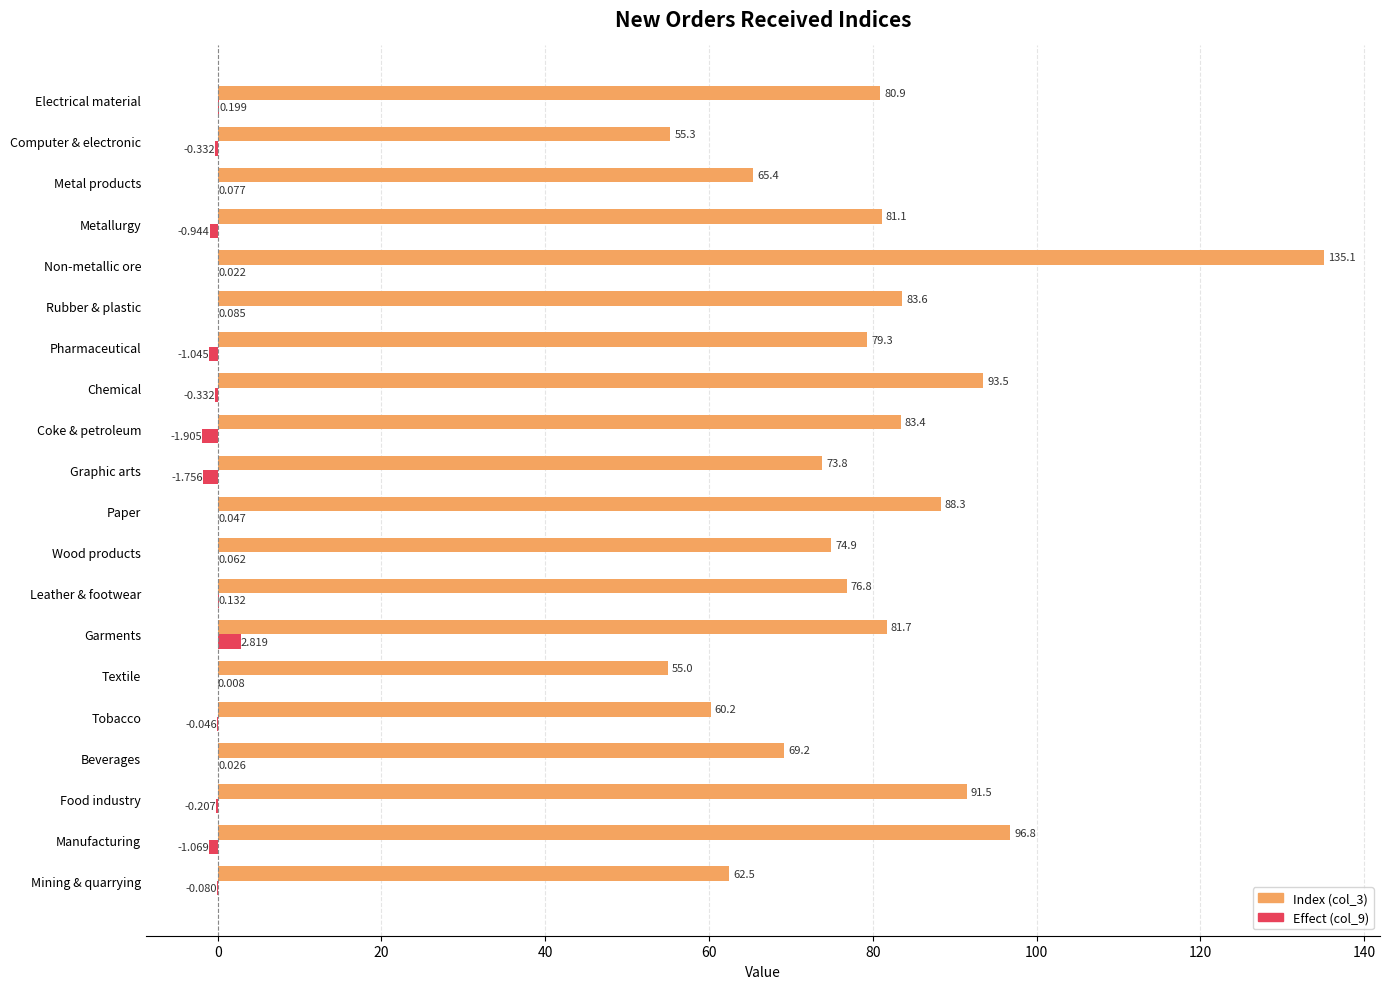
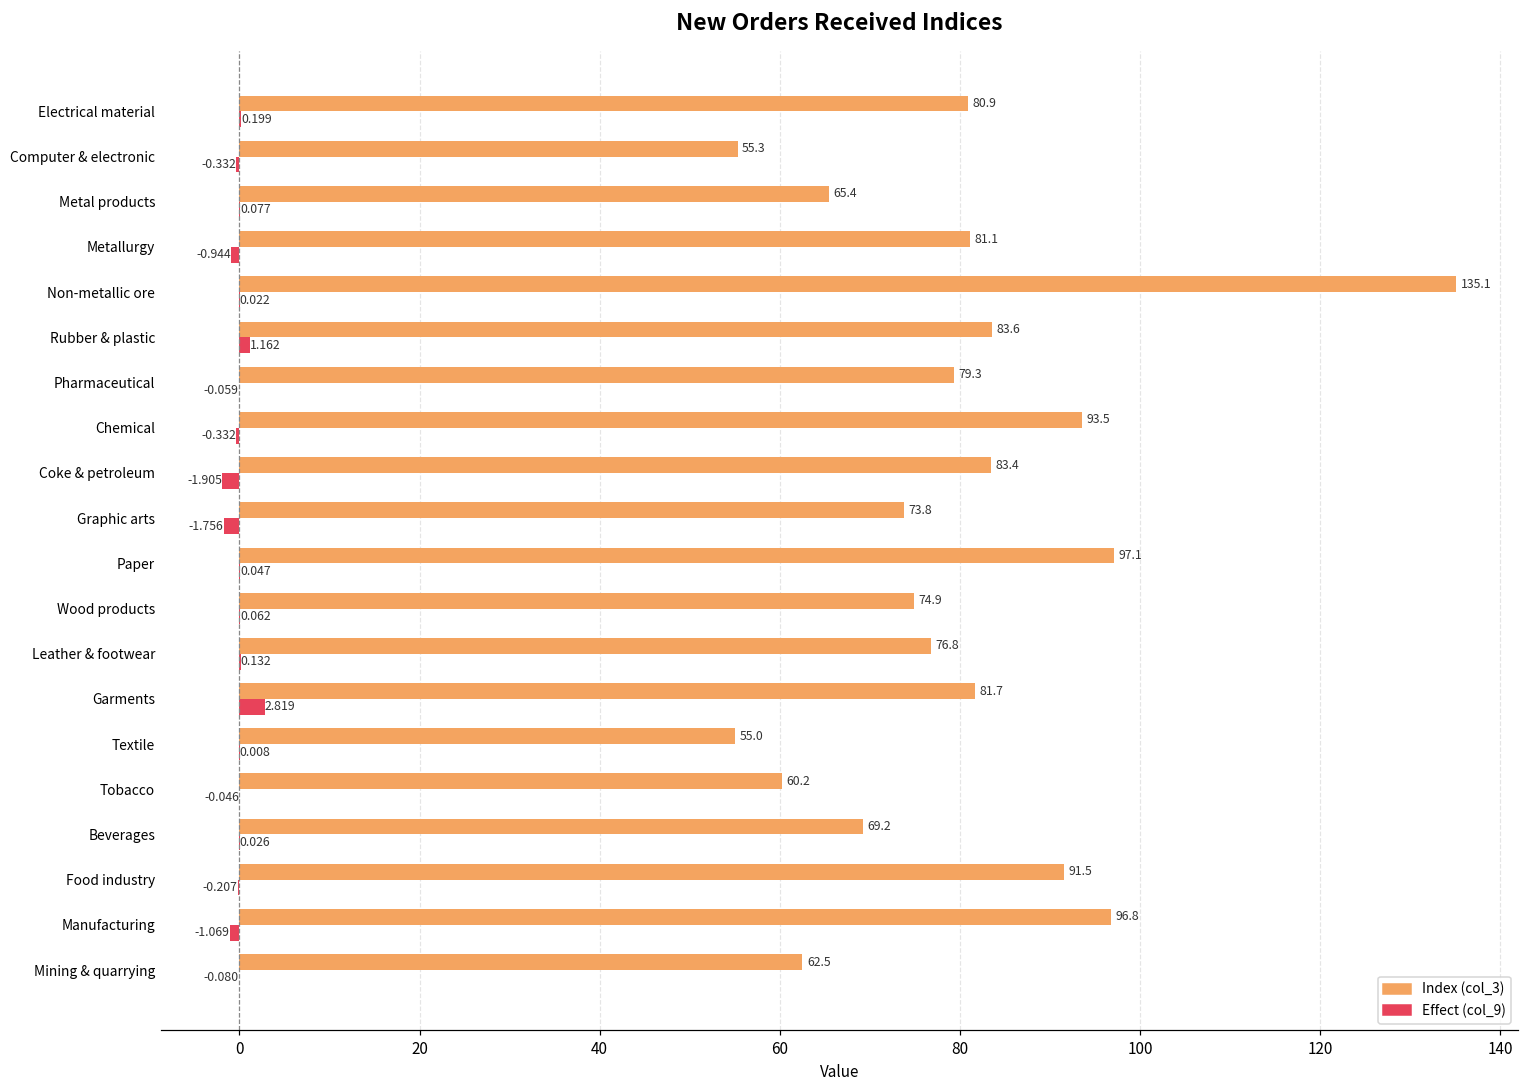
  {
    "Index (col_3)": {
      "Electrical material": 80.9,
      "Computer & electronic": 55.3,
      "Metal products": 65.4,
      "Metallurgy": 81.1,
      "Non-metallic ore": 135.1,
      "Rubber & plastic": 83.6,
      "Pharmaceutical": 79.3,
      "Chemical": 93.5,
      "Coke & petroleum": 83.4,
      "Graphic arts": 73.8,
-     "Paper": 88.3,
+     "Paper": 97.1,
      "Wood products": 74.9,
      "Leather & footwear": 76.8,
      "Garments": 81.7,
      "Textile": 55.0,
      "Tobacco": 60.2,
      "Beverages": 69.2,
      "Food industry": 91.5,
      "Manufacturing": 96.8,
      "Mining & quarrying": 62.5
    },
    "Effect (col_9)": {
      "Electrical material": 0.199,
      "Computer & electronic": -0.332,
      "Metal products": 0.077,
      "Metallurgy": -0.944,
      "Non-metallic ore": 0.022,
-     "Rubber & plastic": 0.085,
-     "Pharmaceutical": -1.045,
+     "Rubber & plastic": 1.162,
+     "Pharmaceutical": -0.059,
      "Chemical": -0.332,
      "Coke & petroleum": -1.905,
      "Graphic arts": -1.756,
      "Paper": 0.047,
      "Wood products": 0.062,
      "Leather & footwear": 0.132,
      "Garments": 2.819,
      "Textile": 0.008,
      "Tobacco": -0.046,
      "Beverages": 0.026,
      "Food industry": -0.207,
      "Manufacturing": -1.069,
      "Mining & quarrying": -0.080
    }
  }
